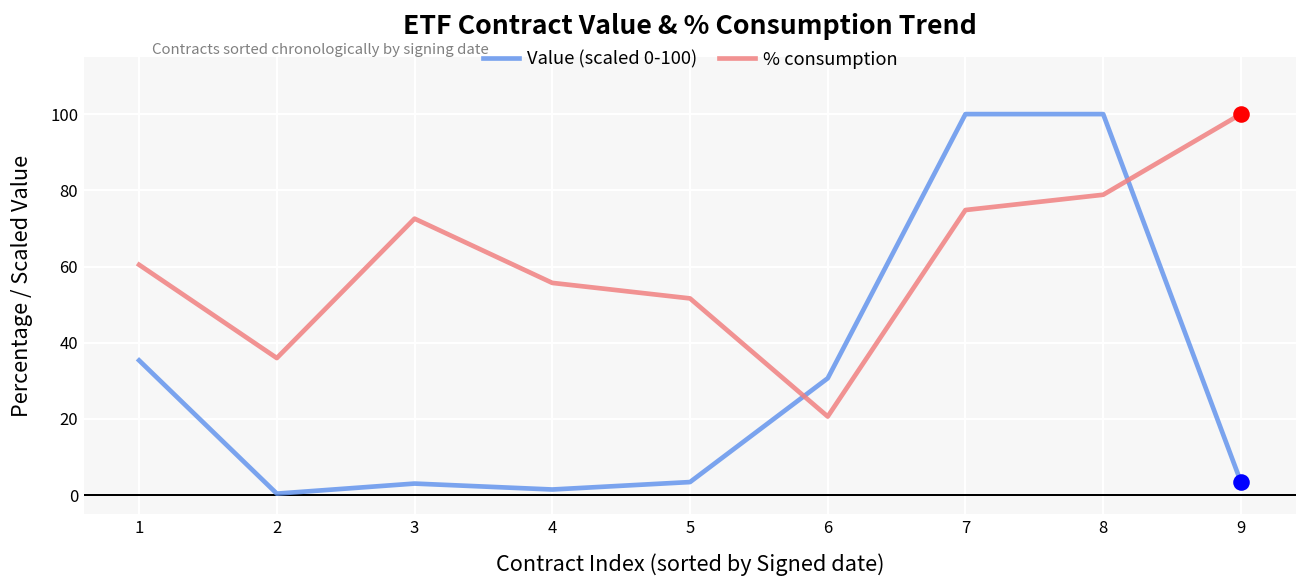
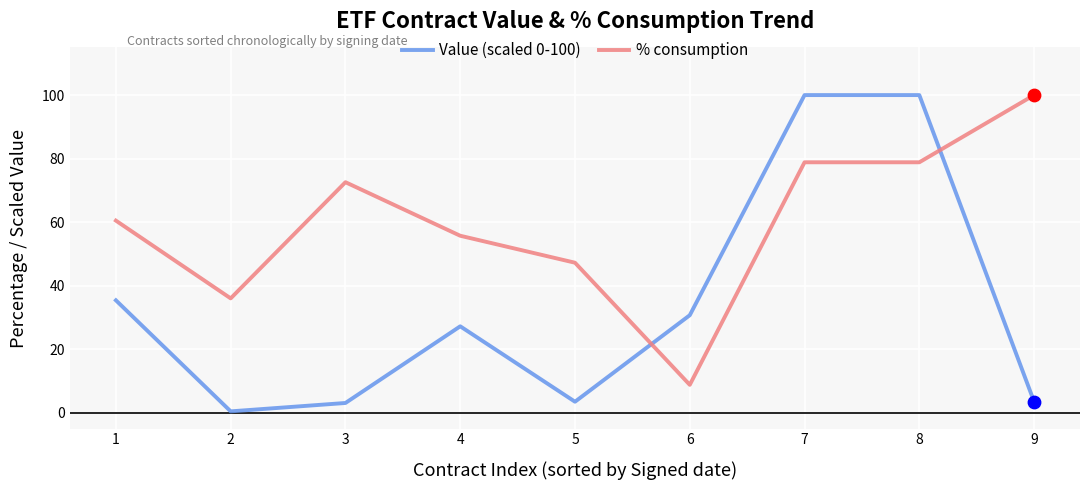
  {
    "Value (scaled 0-100)": {
      "1": 35,
      "2": 0,
      "3": 3,
-     "4": 2,
+     "4": 27,
      "5": 3,
      "6": 31,
      "7": 100,
      "8": 100
    },
    "% consumption": {
      "1": 60,
      "2": 36,
      "3": 73,
      "4": 56,
-     "5": 52,
-     "6": 21,
-     "7": 75,
+     "5": 47,
+     "6": 9,
+     "7": 79,
      "8": 79
    }
  }
